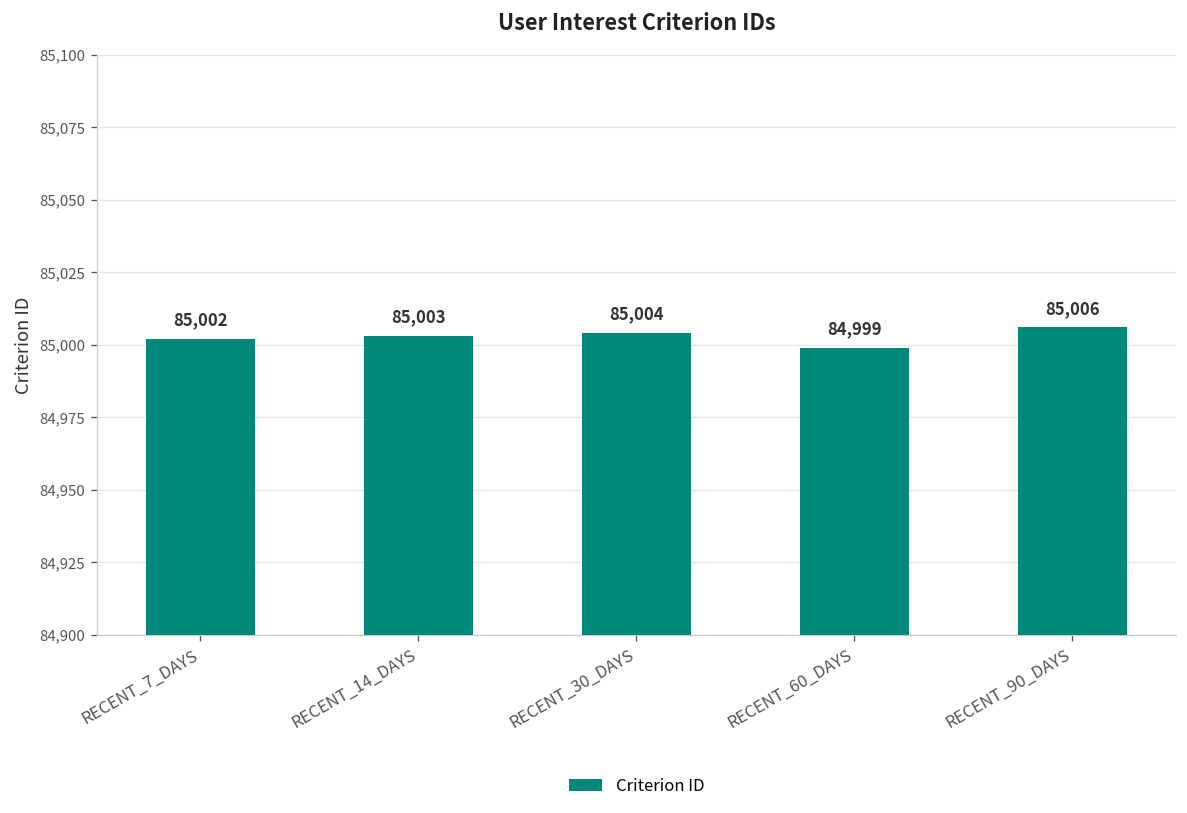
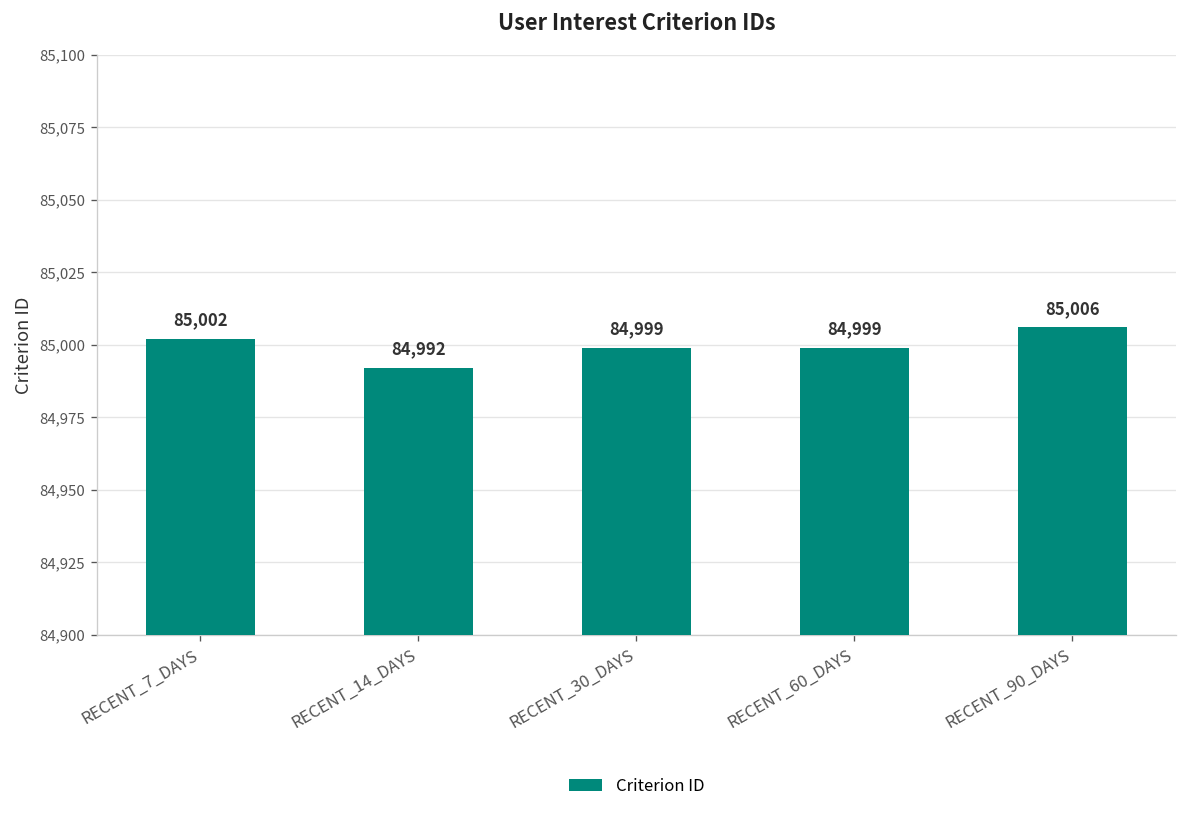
  {
    "RECENT_7_DAYS": "85,002",
-   "RECENT_14_DAYS": "85,003",
-   "RECENT_30_DAYS": "85,004",
+   "RECENT_14_DAYS": "84,992",
+   "RECENT_30_DAYS": "84,999",
    "RECENT_60_DAYS": "84,999",
    "RECENT_90_DAYS": "85,006"
  }
